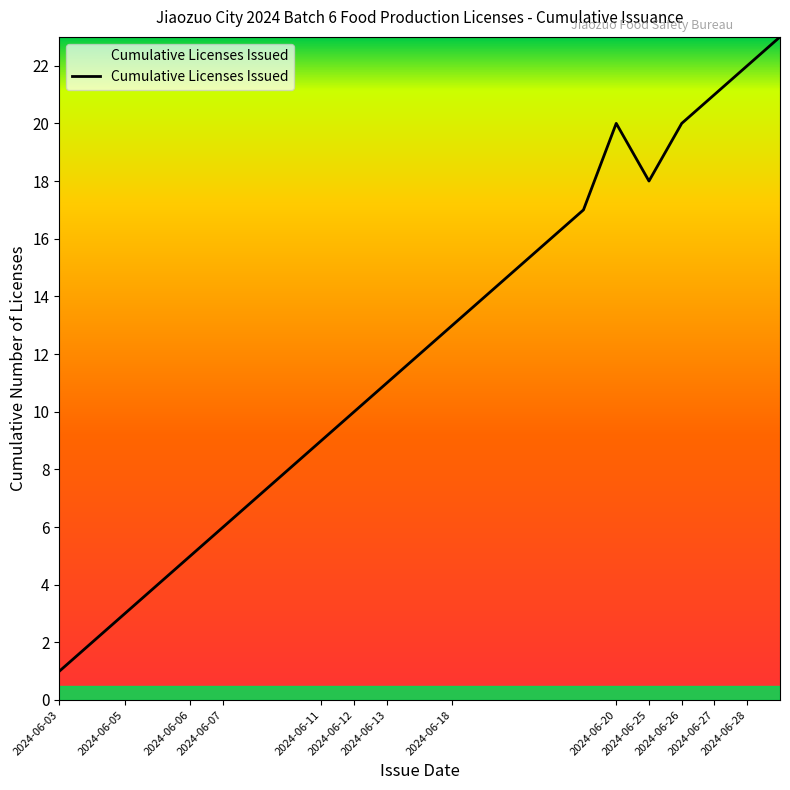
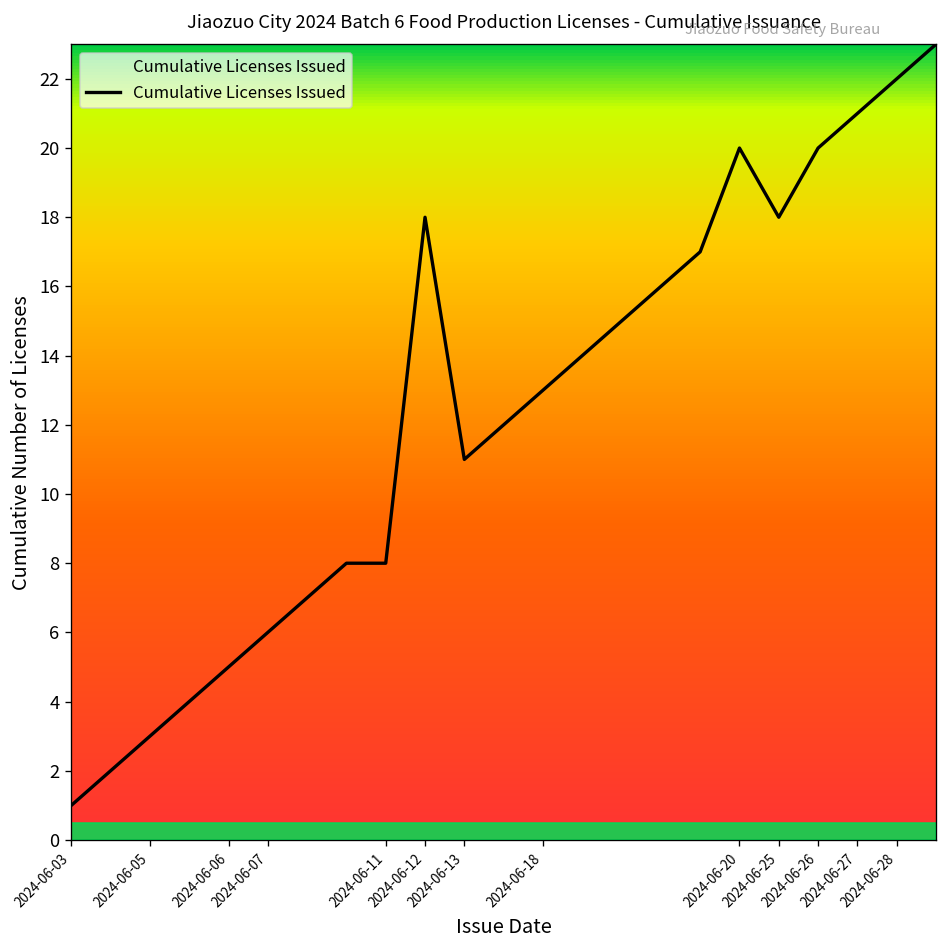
  {
    "2024-06-06": 5,
-   "2024-06-11": 9,
-   "2024-06-12": 10,
+   "2024-06-11": 8,
+   "2024-06-12": 18,
    "2024-06-20": 20,
    "2024-06-25": 18,
    "2024-06-26": 20,
    "2024-06-27": 21
  }
